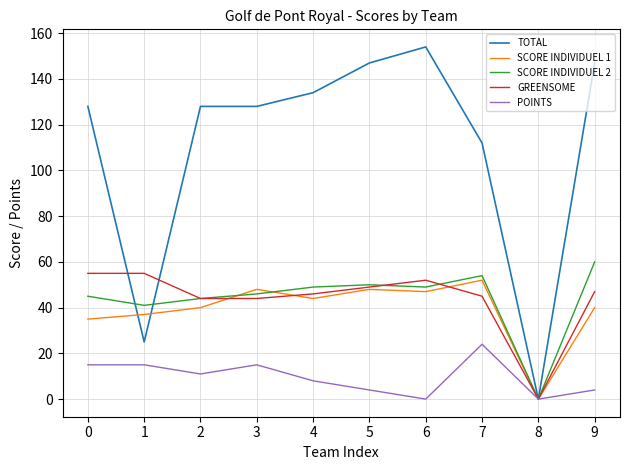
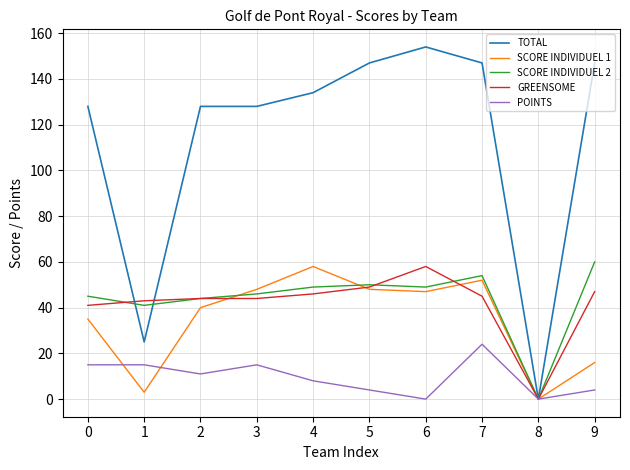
  {
    "TOTAL": {
      "0": 128,
      "1": 25,
      "2": 128,
      "3": 128,
      "4": 134,
      "5": 147,
      "6": 154,
-     "7": 112
+     "7": 147
    },
    "SCORE INDIVIDUEL 1": {
      "0": 35,
-     "1": 37,
+     "1": 3,
      "2": 40,
      "3": 48,
-     "4": 44,
+     "4": 58,
      "6": 47,
      "7": 52,
-     "9": 40
+     "9": 16
    },
    "SCORE INDIVIDUEL 2": {
      "0": 45,
      "1": 41,
      "3": 46,
      "4": 49,
      "6": 49,
      "7": 54,
      "9": 60
    },
    "GREENSOME": {
-     "0": 55,
-     "1": 55,
+     "0": 41,
+     "1": 43,
      "3": 44,
      "4": 46,
-     "6": 52,
+     "6": 58,
      "7": 45,
      "9": 47
    },
    "POINTS": {
      "0": 15,
      "1": 15,
      "2": 11,
      "3": 15,
      "4": 8,
      "5": 4,
      "6": 0,
      "7": 24,
      "9": 4
    }
  }
